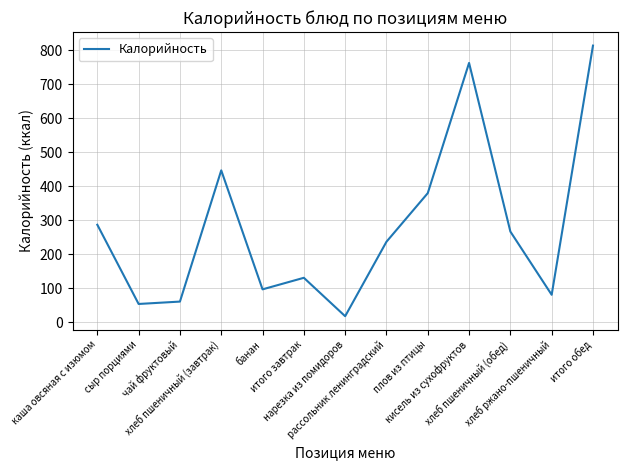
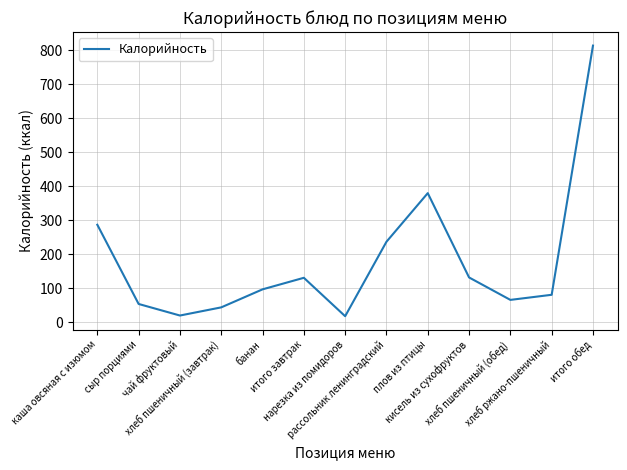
  {
    "каша овсяная с изюмом": 290,
    "сыр порциями": 50,
-   "чай фруктовый": 60,
-   "хлеб пшеничный (завтрак)": 450,
+   "чай фруктовый": 20,
+   "хлеб пшеничный (завтрак)": 40,
    "банан": 100,
    "итого завтрак": 130,
    "нарезка из помидоров": 20,
    "рассольник ленинградский": 240,
    "плов из птицы": 380,
-   "кисель из сухофруктов": 760,
-   "хлеб пшеничный (обед)": 270,
+   "кисель из сухофруктов": 130,
+   "хлеб пшеничный (обед)": 70,
    "хлеб ржано-пшеничный": 80,
    "итого обед": 810
  }
